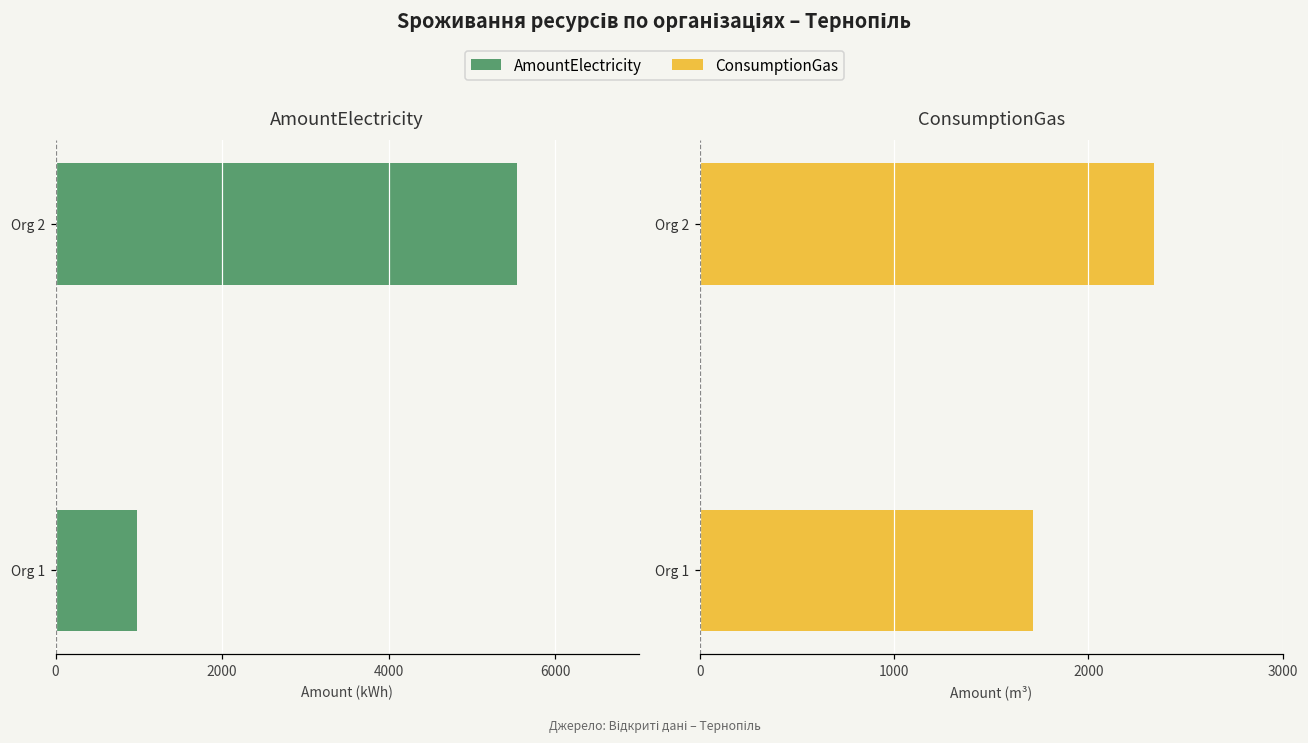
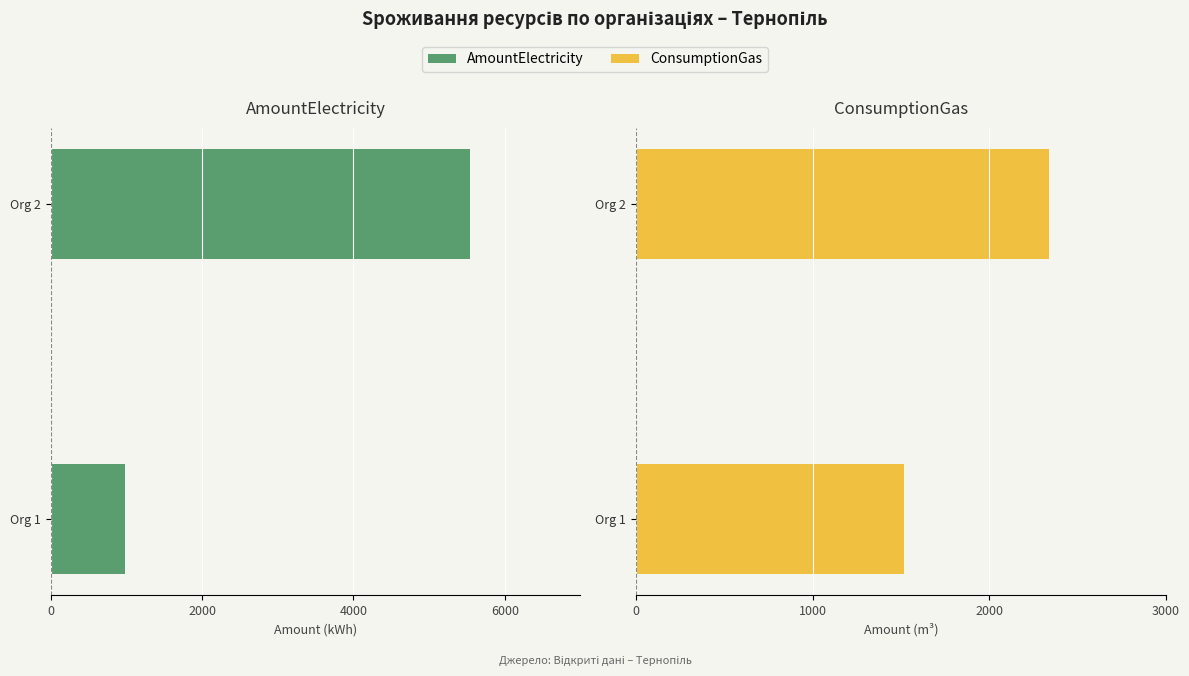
  {
    "ConsumptionGas": {
      "Org 2": 2340,
-     "Org 1": 1710
+     "Org 1": 1520
    }
  }
